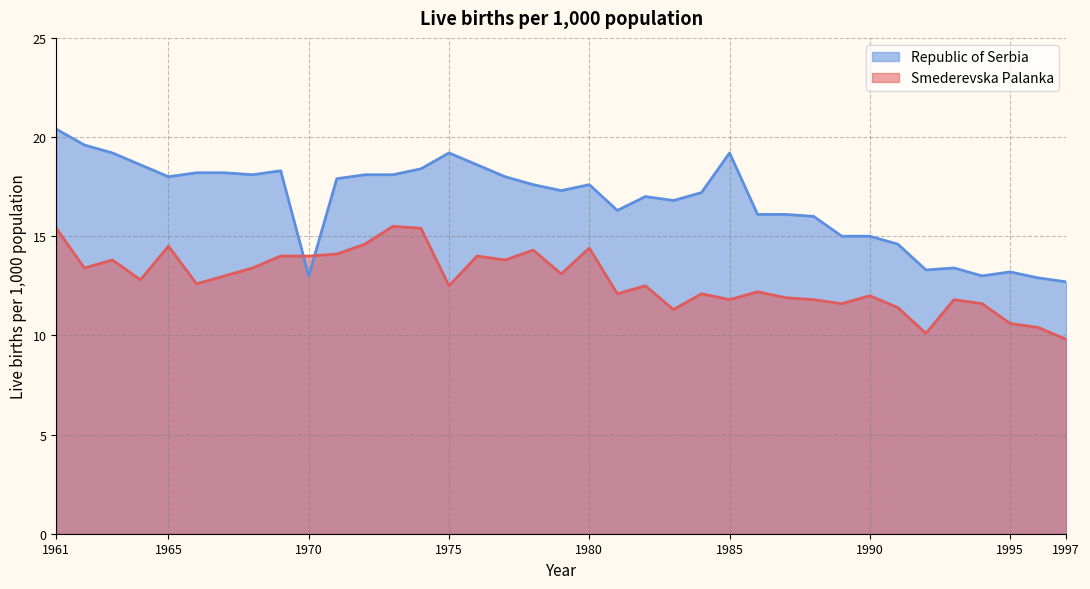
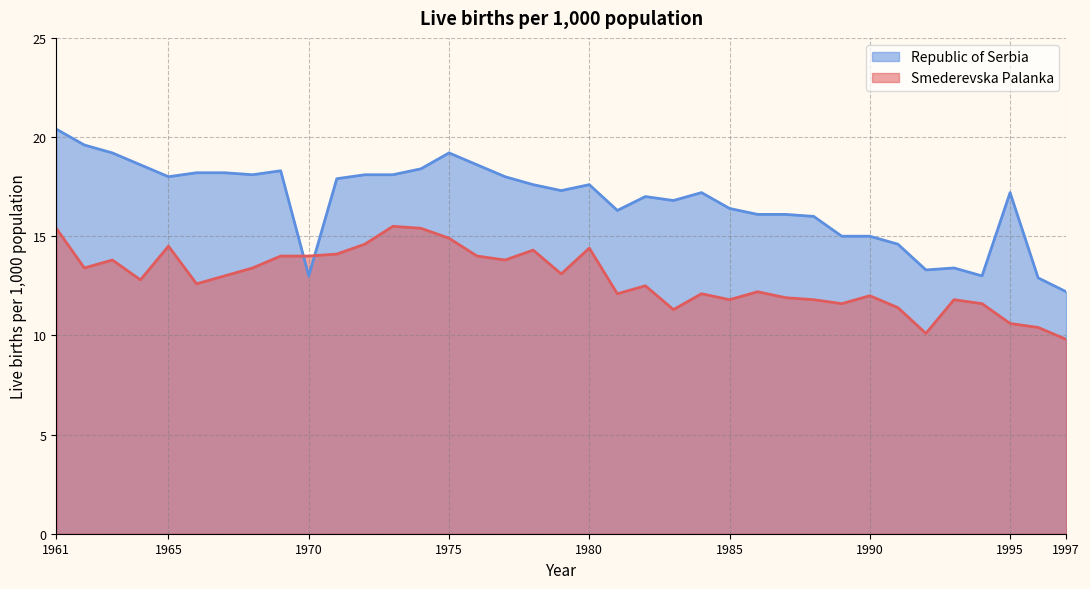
  {
    "Republic of Serbia": {
      "1961": 20.4,
      "1965": 18.0,
      "1970": 13.0,
      "1975": 19.2,
      "1980": 17.6,
-     "1985": 19.2,
+     "1985": 16.4,
      "1990": 15.0,
-     "1995": 13.2,
-     "1997": 12.7
+     "1995": 17.2,
+     "1997": 12.2
    },
    "Smederevska Palanka": {
      "1961": 15.4,
      "1965": 14.5,
      "1970": 14.0,
-     "1975": 12.5,
+     "1975": 14.9,
      "1980": 14.4,
      "1985": 11.8,
      "1990": 12.0,
      "1995": 10.6,
      "1997": 9.8
    }
  }
